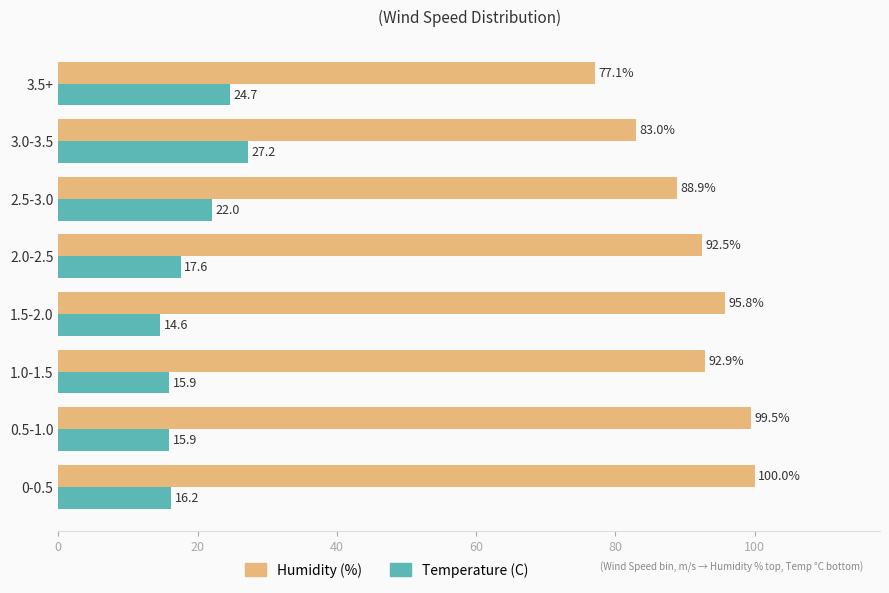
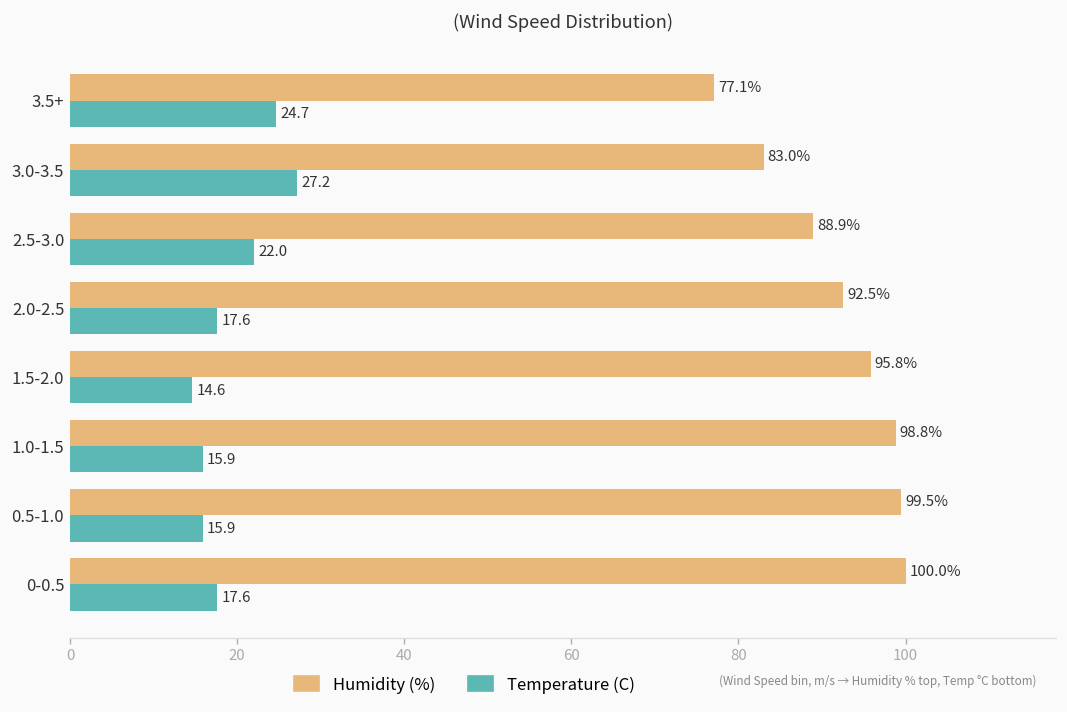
  {
    "Humidity (%)": {
      "3.5+": "77.1%",
      "3.0-3.5": "83.0%",
      "2.5-3.0": "88.9%",
      "2.0-2.5": "92.5%",
      "1.5-2.0": "95.8%",
-     "1.0-1.5": "92.9%",
+     "1.0-1.5": "98.8%",
      "0.5-1.0": "99.5%",
      "0-0.5": "100.0%"
    },
    "Temperature (C)": {
      "3.5+": "24.7",
      "3.0-3.5": "27.2",
      "2.5-3.0": "22.0",
      "2.0-2.5": "17.6",
      "1.5-2.0": "14.6",
      "1.0-1.5": "15.9",
      "0.5-1.0": "15.9",
-     "0-0.5": "16.2"
+     "0-0.5": "17.6"
    }
  }
